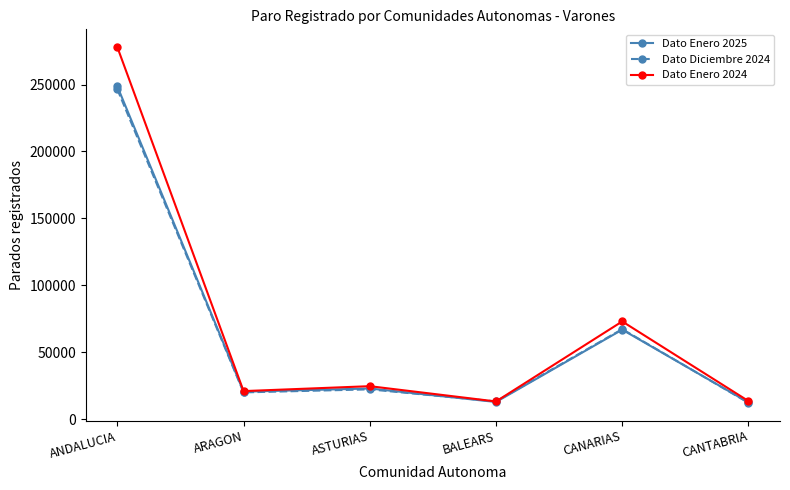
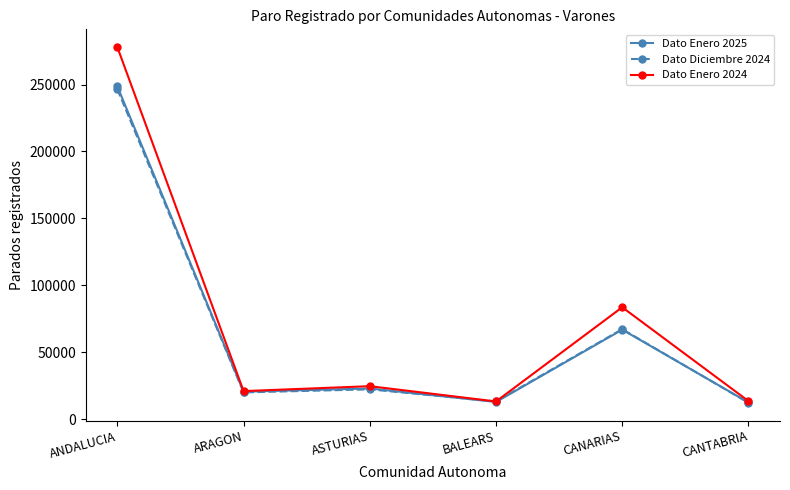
  {
    "Dato Enero 2024": {
      "ANDALUCIA": 278000,
-     "CANARIAS": 73000
+     "CANARIAS": 84000
    }
  }
